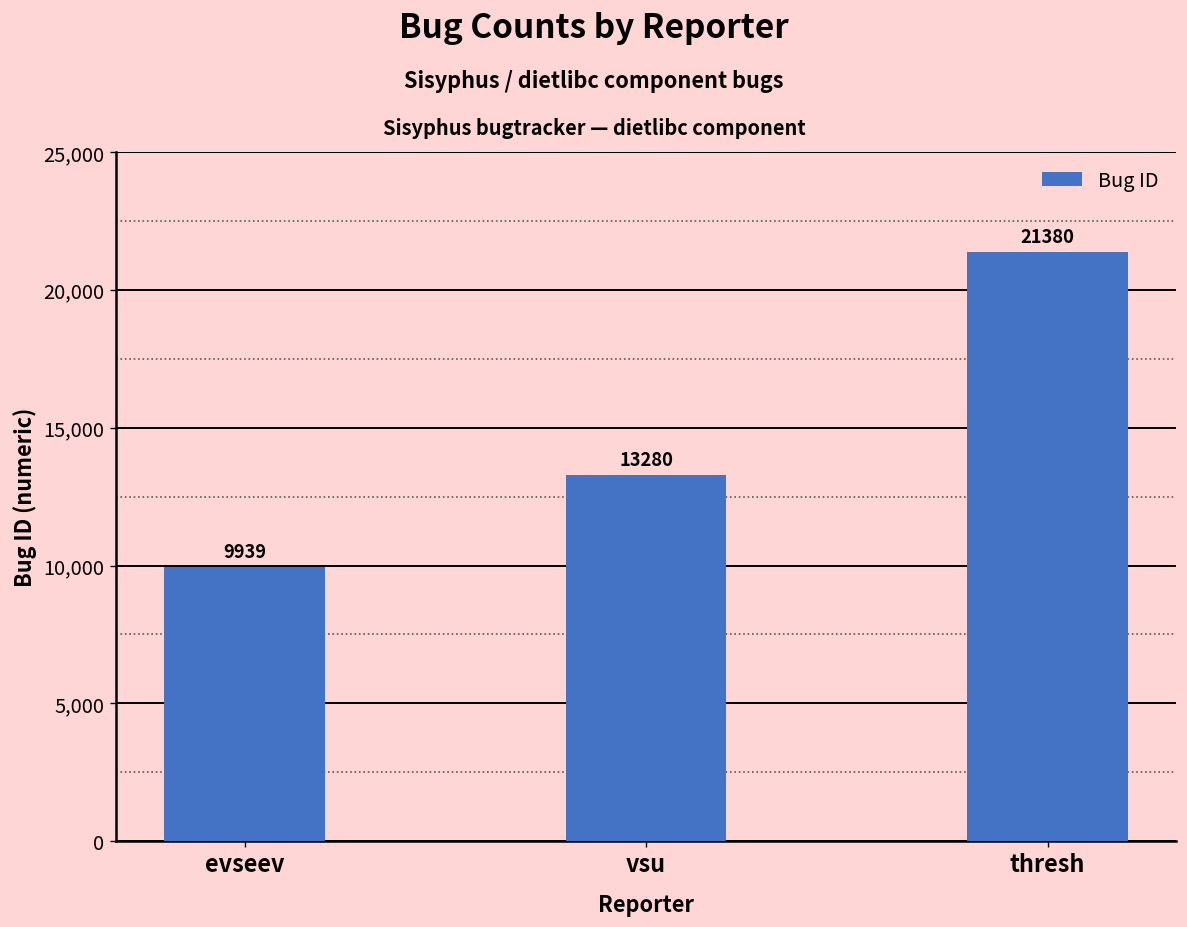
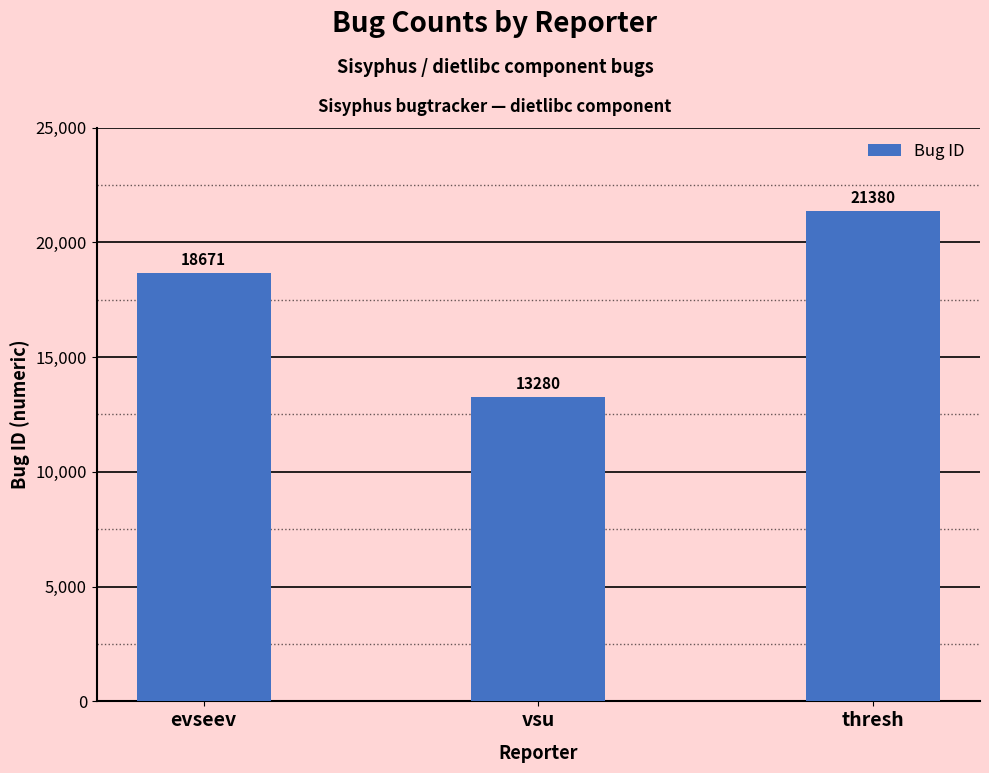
  {
-   "evseev": 9939,
+   "evseev": 18671,
    "vsu": 13280,
    "thresh": 21380
  }
